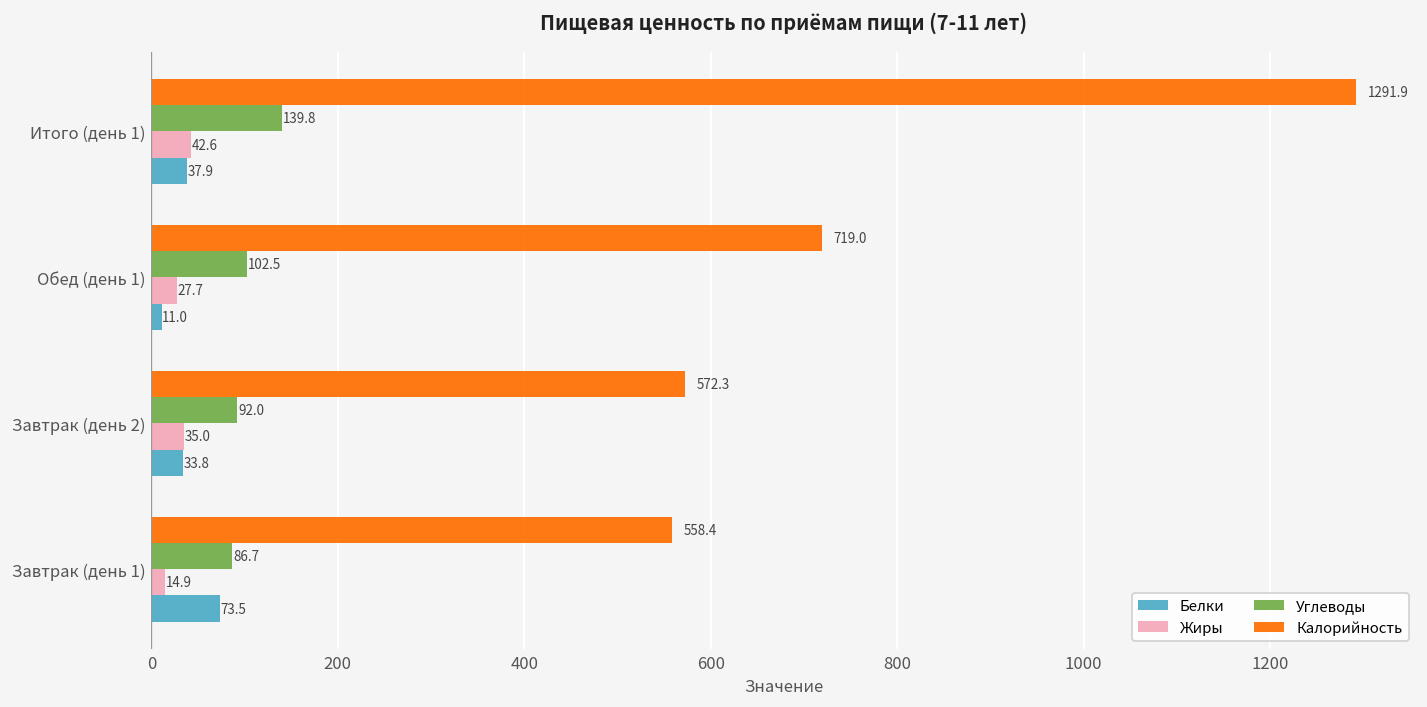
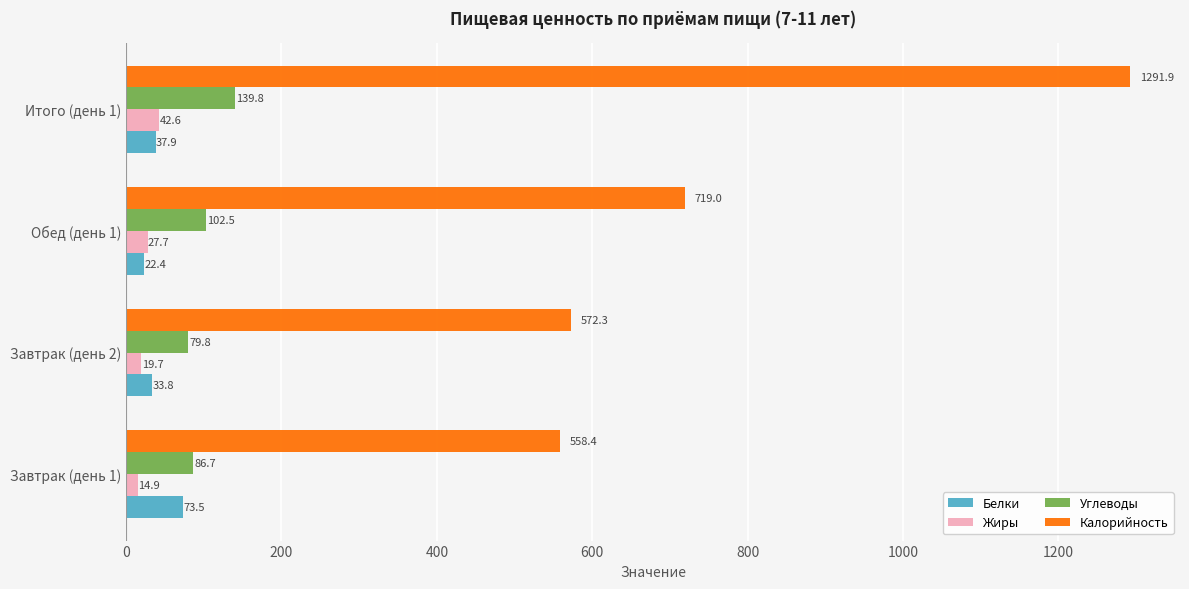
  {
    "Белки": {
      "Итого (день 1)": 37.9,
-     "Обед (день 1)": 11.0,
+     "Обед (день 1)": 22.4,
      "Завтрак (день 2)": 33.8,
      "Завтрак (день 1)": 73.5
    },
    "Жиры": {
      "Итого (день 1)": 42.6,
      "Обед (день 1)": 27.7,
-     "Завтрак (день 2)": 35.0,
+     "Завтрак (день 2)": 19.7,
      "Завтрак (день 1)": 14.9
    },
    "Углеводы": {
      "Итого (день 1)": 139.8,
      "Обед (день 1)": 102.5,
-     "Завтрак (день 2)": 92.0,
+     "Завтрак (день 2)": 79.8,
      "Завтрак (день 1)": 86.7
    },
    "Калорийность": {
      "Итого (день 1)": 1291.9,
      "Обед (день 1)": 719.0,
      "Завтрак (день 2)": 572.3,
      "Завтрак (день 1)": 558.4
    }
  }
